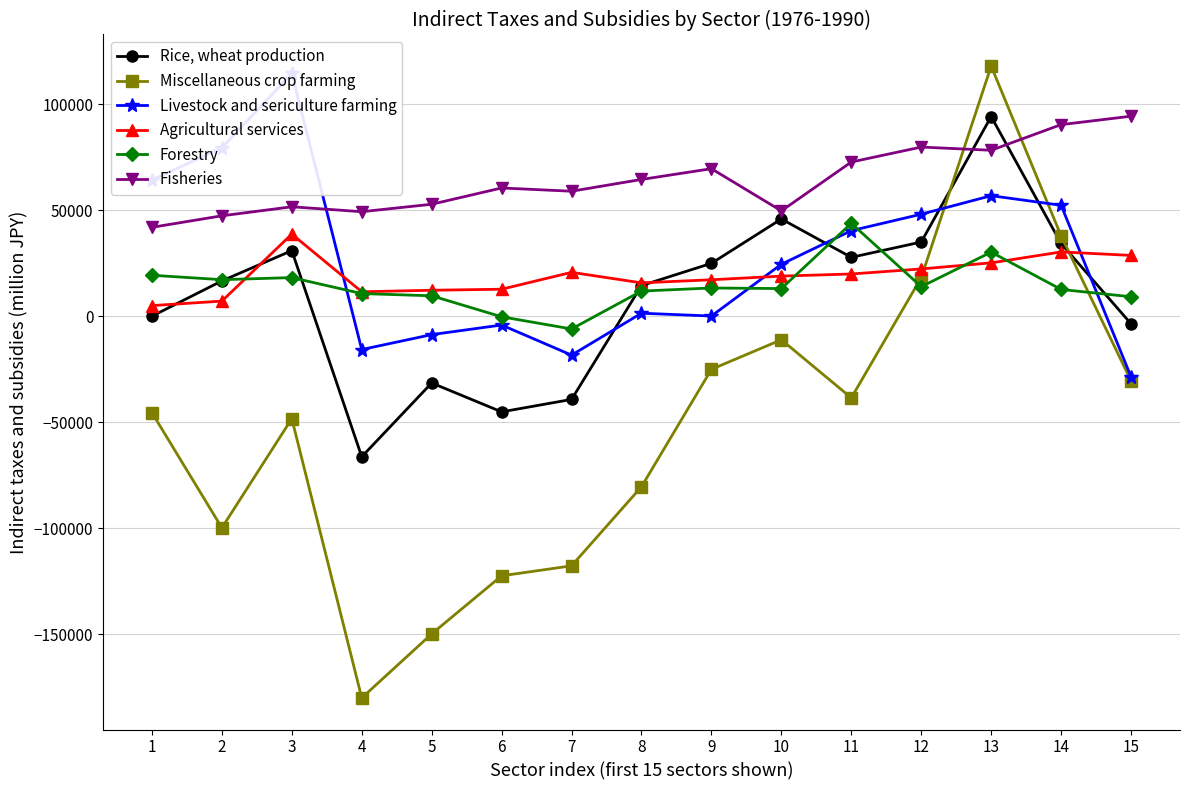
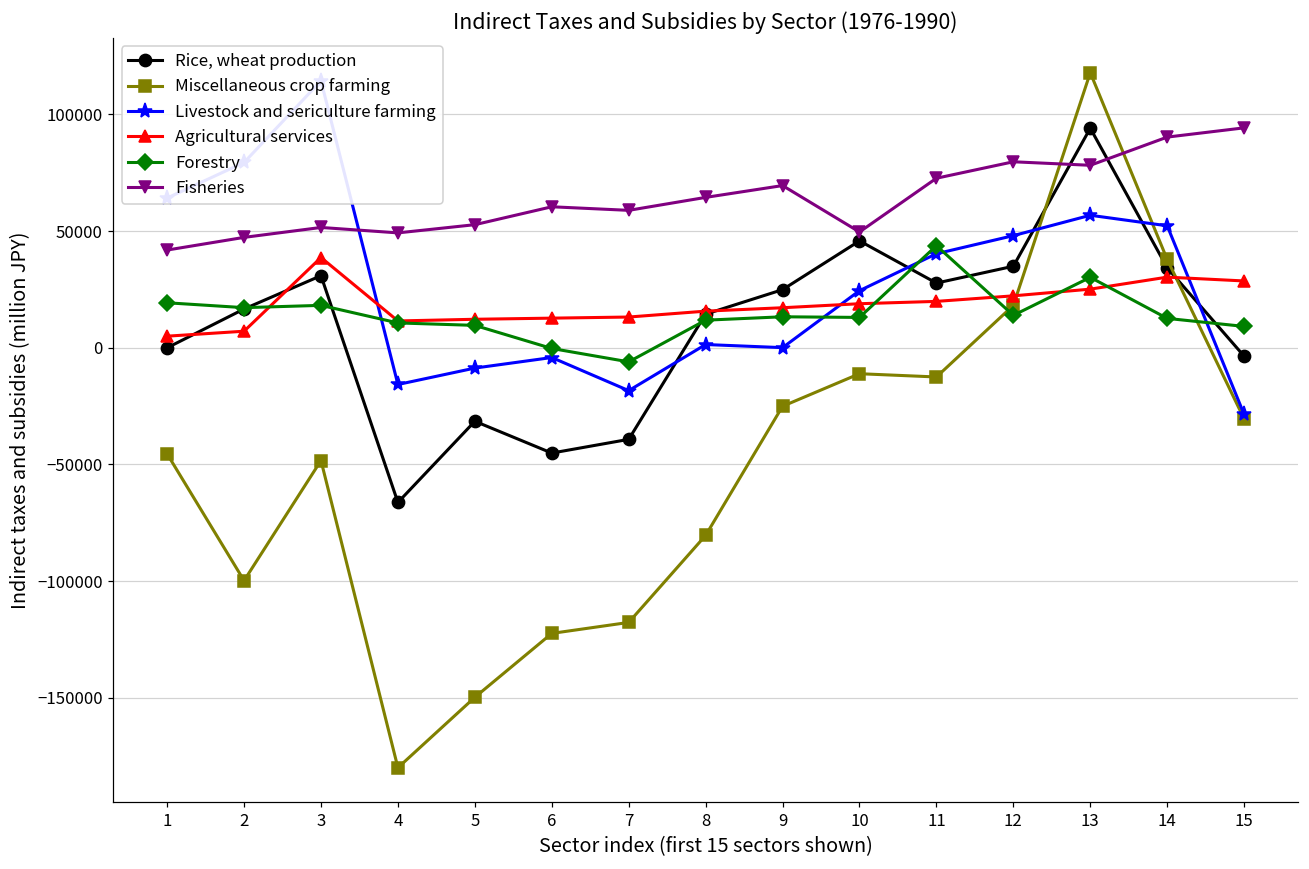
  {
    "Rice, wheat production": {
      "1": 0,
      "3": 31000,
      "4": -66000,
      "5": -31000,
      "6": -45000,
      "7": -39000,
      "8": 14000,
      "9": 25000,
      "10": 46000,
      "11": 28000,
      "12": 35000,
      "13": 94000,
      "14": 34000,
      "15": -4000
    },
    "Miscellaneous crop farming": {
      "1": -45000,
      "2": -100000,
      "3": -48000,
      "4": -180000,
      "5": -150000,
      "6": -122000,
      "7": -118000,
      "8": -80000,
      "9": -25000,
      "10": -11000,
-     "11": -39000,
+     "11": -13000,
      "12": 18000,
      "13": 118000,
      "14": 38000,
      "15": -30000
    },
    "Livestock and sericulture farming": {
      "4": -16000,
      "5": -9000,
      "6": -4000,
      "7": -18000,
      "8": 1000,
      "9": 0,
      "10": 24000,
      "11": 40000,
      "12": 48000,
      "13": 57000,
      "14": 52000,
      "15": -29000
    },
    "Agricultural services": {
      "1": 5000,
      "2": 7000,
      "3": 39000,
      "5": 12000,
      "6": 13000,
-     "7": 21000,
+     "7": 13000,
      "8": 16000,
      "9": 17000,
      "10": 19000,
      "11": 20000,
      "12": 22000,
      "13": 25000,
      "14": 30000,
      "15": 29000
    },
    "Forestry": {
      "1": 19000,
      "3": 18000,
      "5": 10000,
      "6": 0,
      "7": -6000,
      "8": 12000,
      "9": 13000,
      "10": 13000,
      "11": 44000,
      "12": 14000,
      "13": 30000,
      "14": 13000,
      "15": 9000
    },
    "Fisheries": {
      "1": 42000,
      "2": 47000,
      "3": 52000,
      "4": 49000,
      "5": 53000,
      "6": 60000,
      "7": 59000,
      "8": 64000,
      "9": 70000,
      "10": 50000,
      "11": 73000,
      "12": 80000,
      "13": 78000,
      "14": 90000,
      "15": 94000
    }
  }
